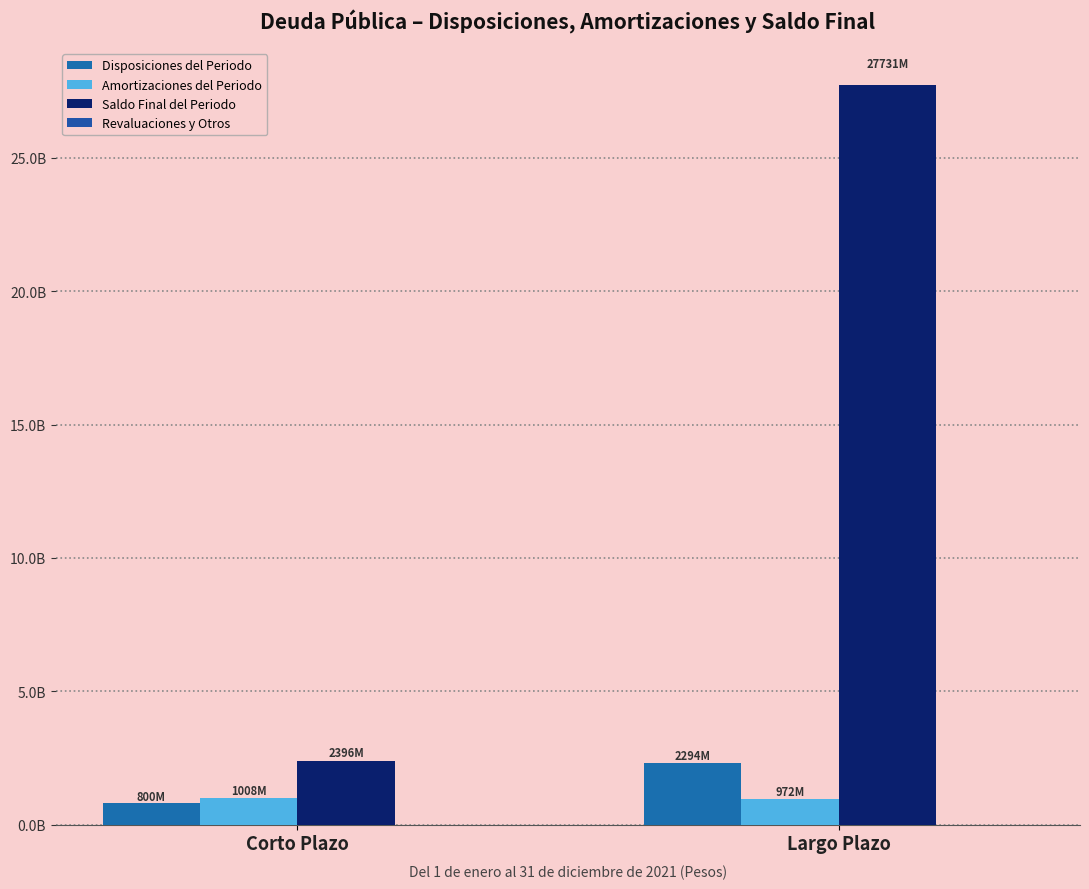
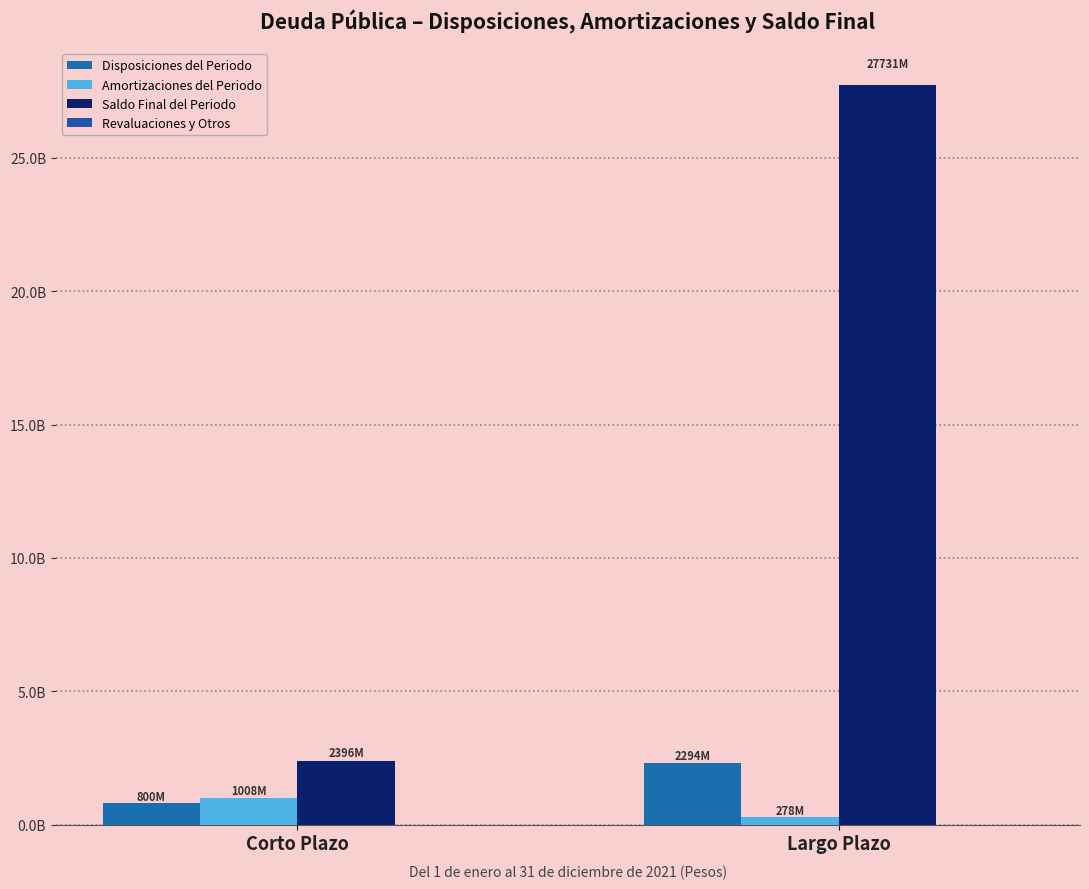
  {
    "Amortizaciones del Periodo": {
      "Corto Plazo": "1008M",
-     "Largo Plazo": "972M"
+     "Largo Plazo": "278M"
    },
    "Saldo Final del Periodo": {
      "Corto Plazo": "2396M",
      "Largo Plazo": "27731M"
    }
  }
